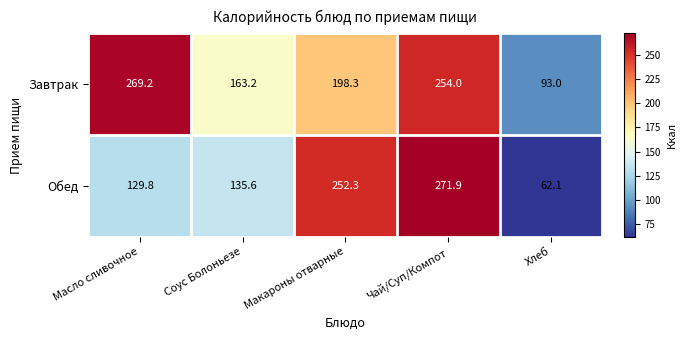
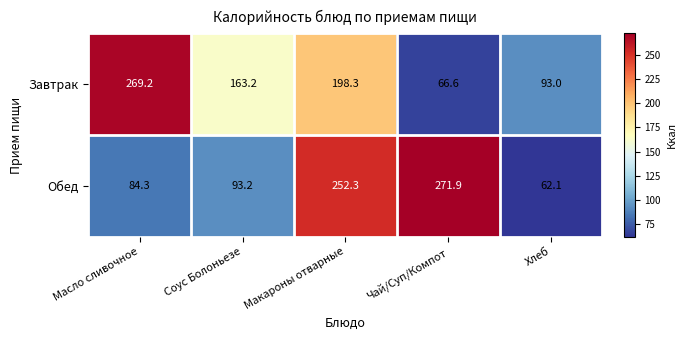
  {
    "Завтрак": {
      "Масло сливочное": 269.2,
      "Соус Болоньезе": 163.2,
      "Макароны отварные": 198.3,
-     "Чай/Суп/Компот": 254.0,
+     "Чай/Суп/Компот": 66.6,
      "Хлеб": 93.0
    },
    "Обед": {
-     "Масло сливочное": 129.8,
-     "Соус Болоньезе": 135.6,
+     "Масло сливочное": 84.3,
+     "Соус Болоньезе": 93.2,
      "Макароны отварные": 252.3,
      "Чай/Суп/Компот": 271.9,
      "Хлеб": 62.1
    }
  }
